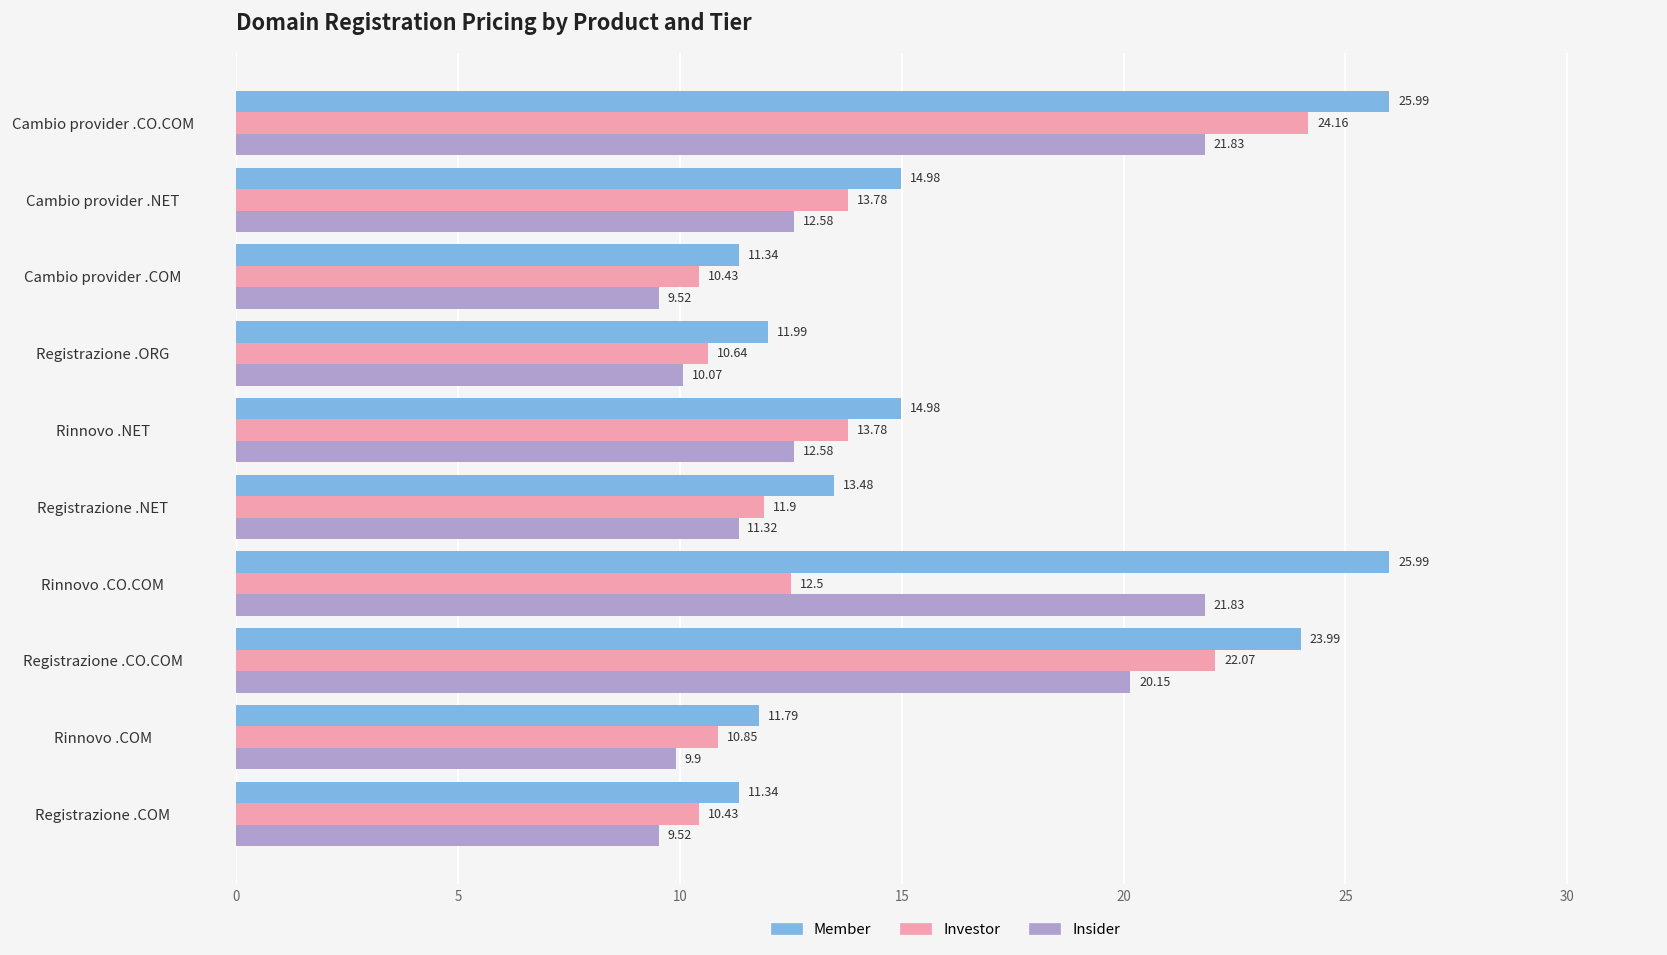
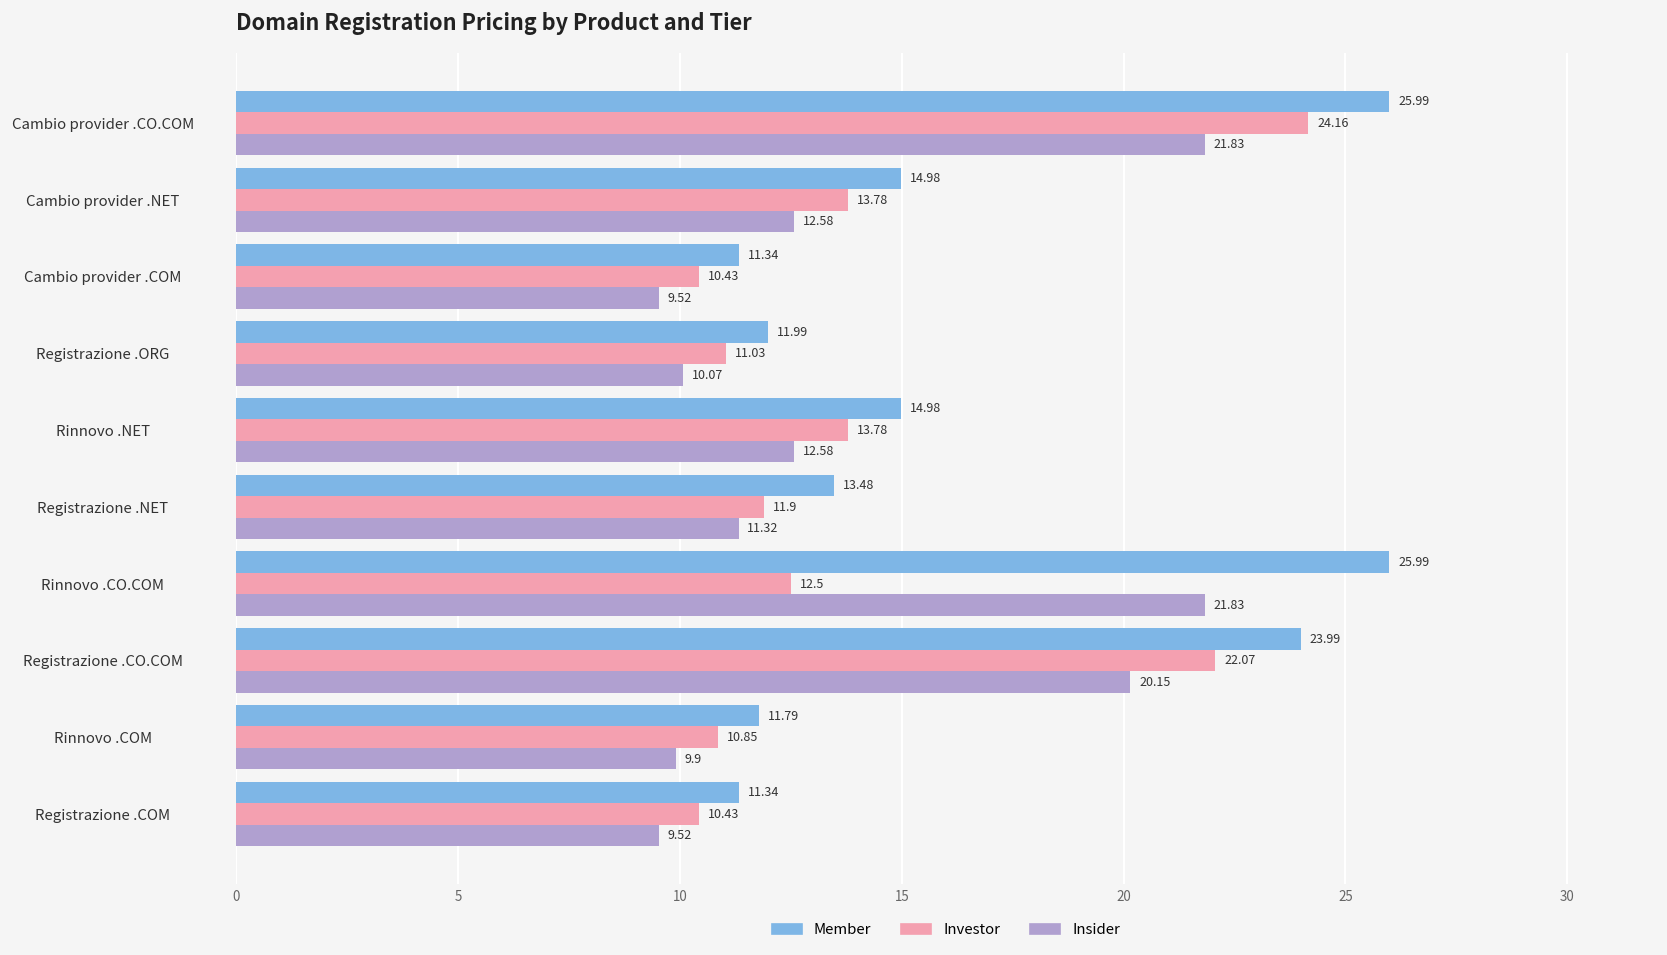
  {
    "Investor": {
      "Cambio provider .CO.COM": 24.16,
      "Cambio provider .NET": 13.78,
      "Cambio provider .COM": 10.43,
-     "Registrazione .ORG": 10.64,
+     "Registrazione .ORG": 11.03,
      "Rinnovo .NET": 13.78,
      "Registrazione .NET": 11.9,
      "Rinnovo .CO.COM": 12.5,
      "Registrazione .CO.COM": 22.07,
      "Rinnovo .COM": 10.85,
      "Registrazione .COM": 10.43
    }
  }
